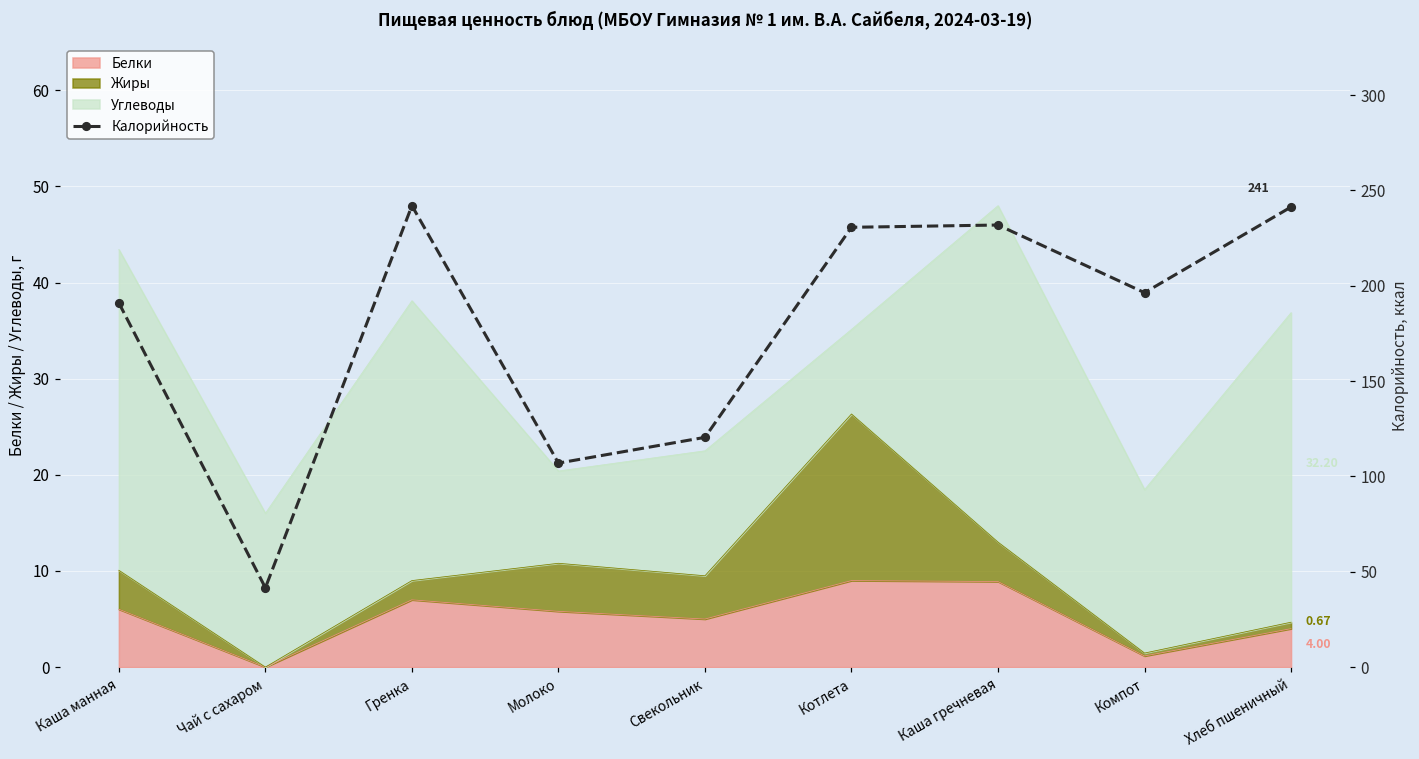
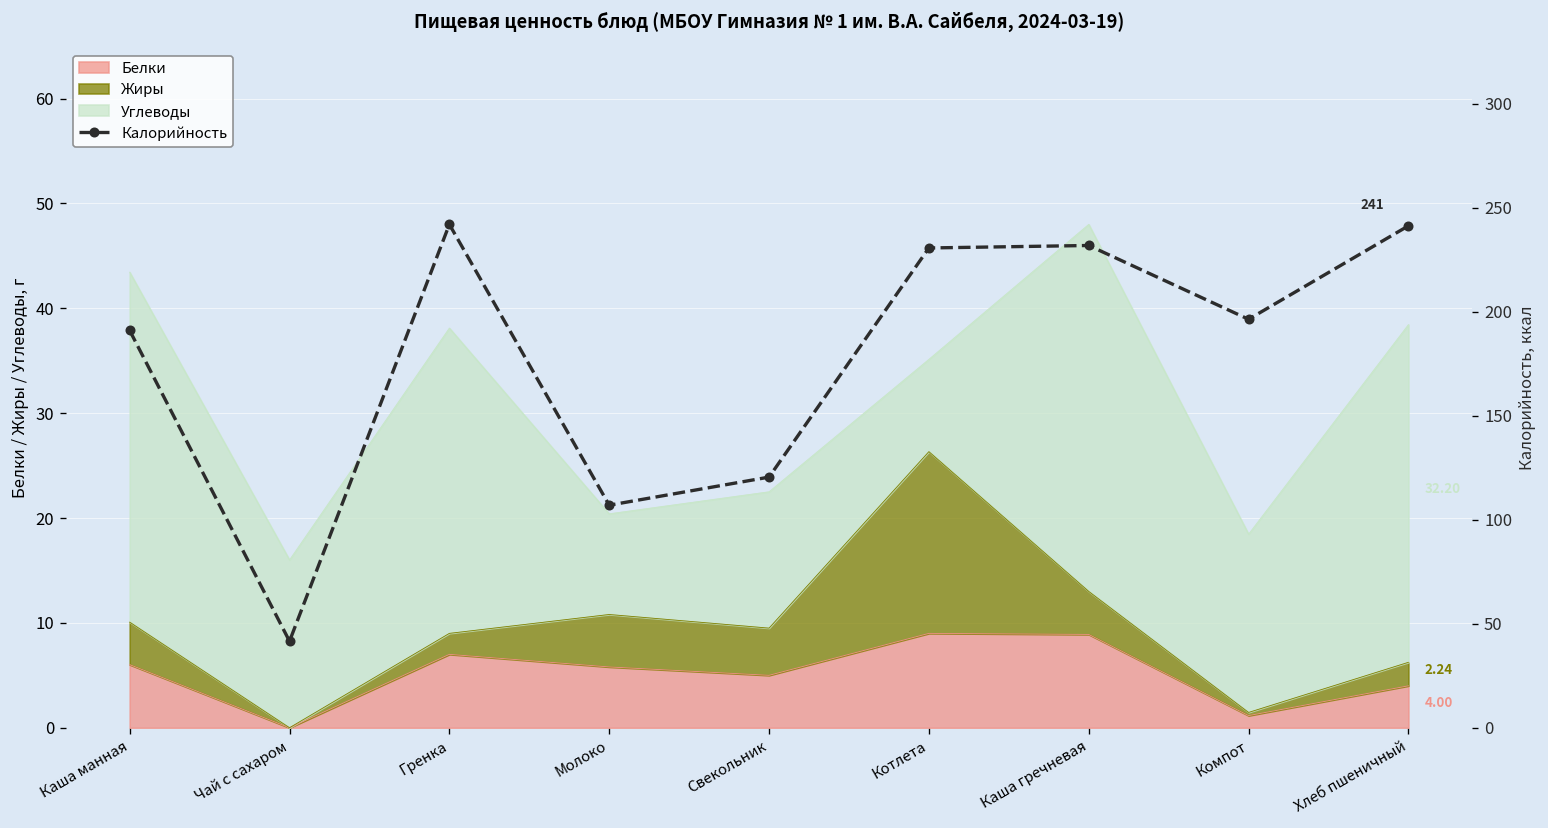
  {
    "Белки": {
      "Хлеб пшеничный": 4.00
    },
    "Жиры": {
-     "Хлеб пшеничный": 0.67
+     "Хлеб пшеничный": 2.24
    },
    "Калорийность": {
      "Хлеб пшеничный": 241
    }
  }
